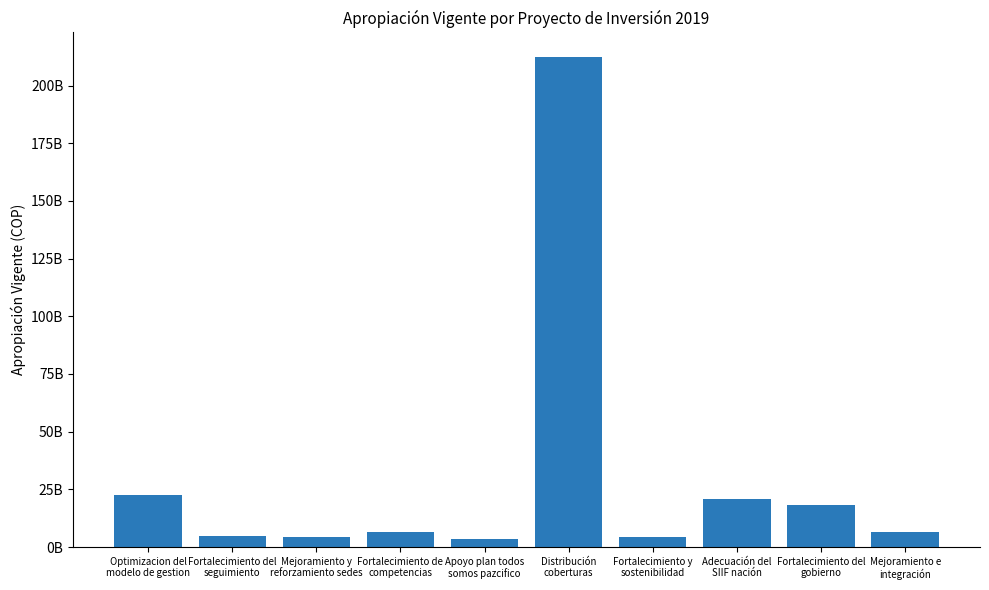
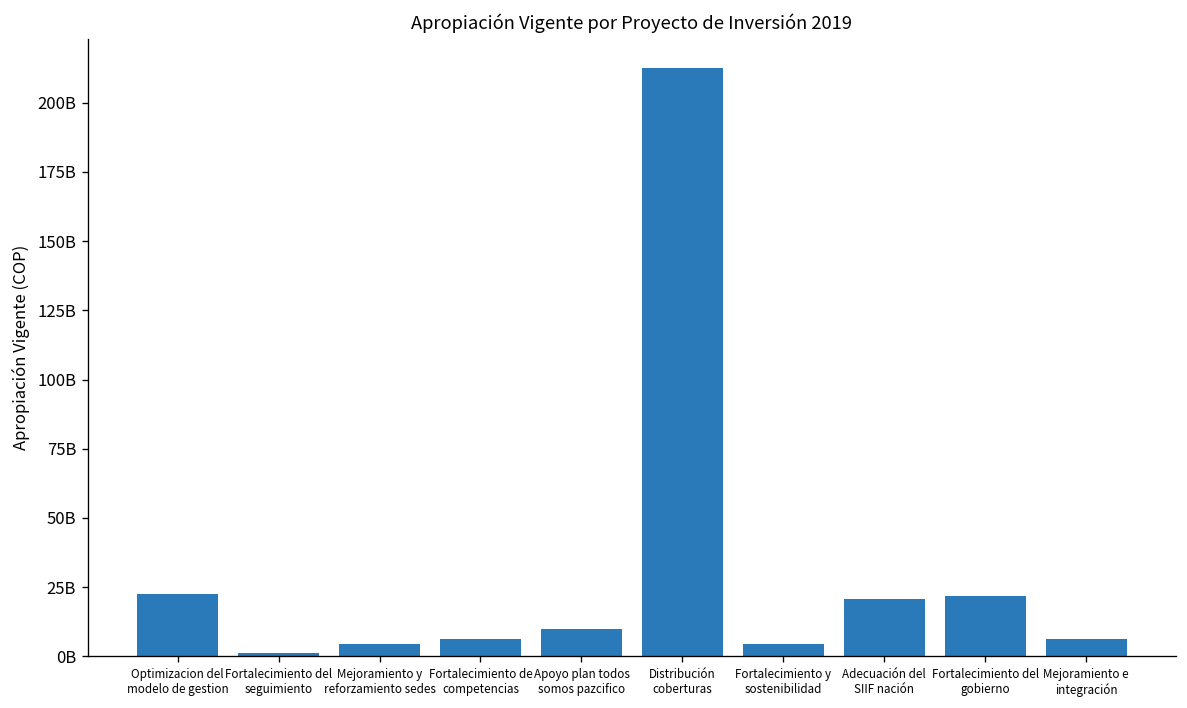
  {
    "Optimizacion del modelo de gestion": 23000000000,
-   "Fortalecimiento del seguimiento": 5000000000,
+   "Fortalecimiento del seguimiento": 1000000000,
    "Mejoramiento y reforzamiento sedes": 5000000000,
    "Fortalecimiento de competencias": 6000000000,
-   "Apoyo plan todos somos pazcifico": 3000000000,
+   "Apoyo plan todos somos pazcifico": 10000000000,
    "Distribución coberturas": 212000000000,
    "Fortalecimiento y sostenibilidad": 4000000000,
    "Adecuación del SIIF nación": 21000000000,
-   "Fortalecimiento del gobierno": 18000000000,
+   "Fortalecimiento del gobierno": 22000000000,
    "Mejoramiento e integración": 6000000000
  }
